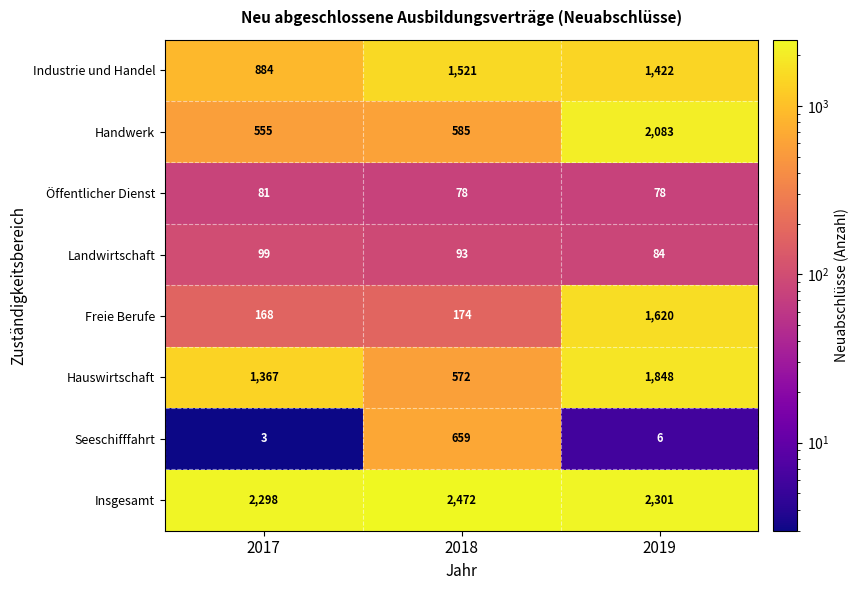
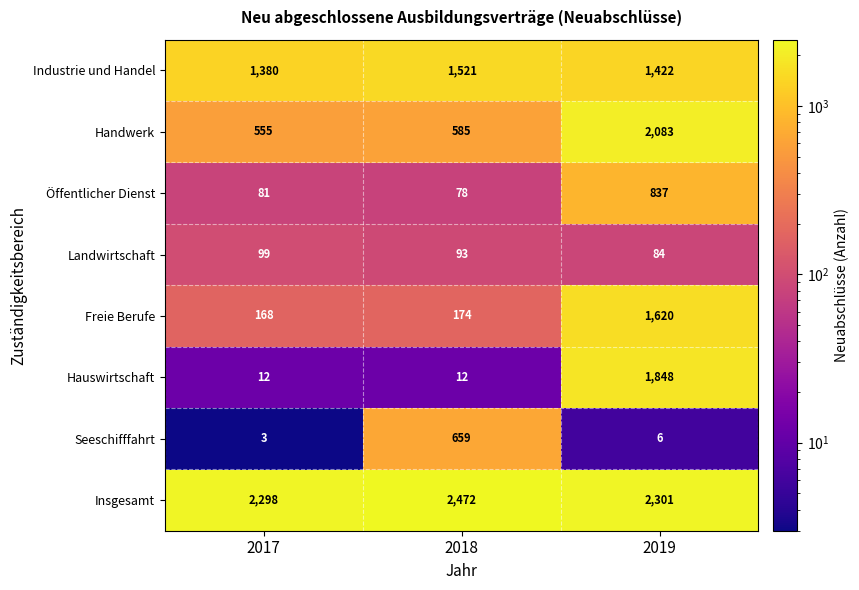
  {
    "Industrie und Handel": {
-     "2017": "884",
+     "2017": "1,380",
      "2018": "1,521",
      "2019": "1,422"
    },
    "Handwerk": {
      "2017": "555",
      "2018": "585",
      "2019": "2,083"
    },
    "Öffentlicher Dienst": {
      "2017": "81",
      "2018": "78",
-     "2019": "78"
+     "2019": "837"
    },
    "Landwirtschaft": {
      "2017": "99",
      "2018": "93",
      "2019": "84"
    },
    "Freie Berufe": {
      "2017": "168",
      "2018": "174",
      "2019": "1,620"
    },
    "Hauswirtschaft": {
-     "2017": "1,367",
-     "2018": "572",
+     "2017": "12",
+     "2018": "12",
      "2019": "1,848"
    },
    "Seeschifffahrt": {
      "2017": "3",
      "2018": "659",
      "2019": "6"
    },
    "Insgesamt": {
      "2017": "2,298",
      "2018": "2,472",
      "2019": "2,301"
    }
  }
